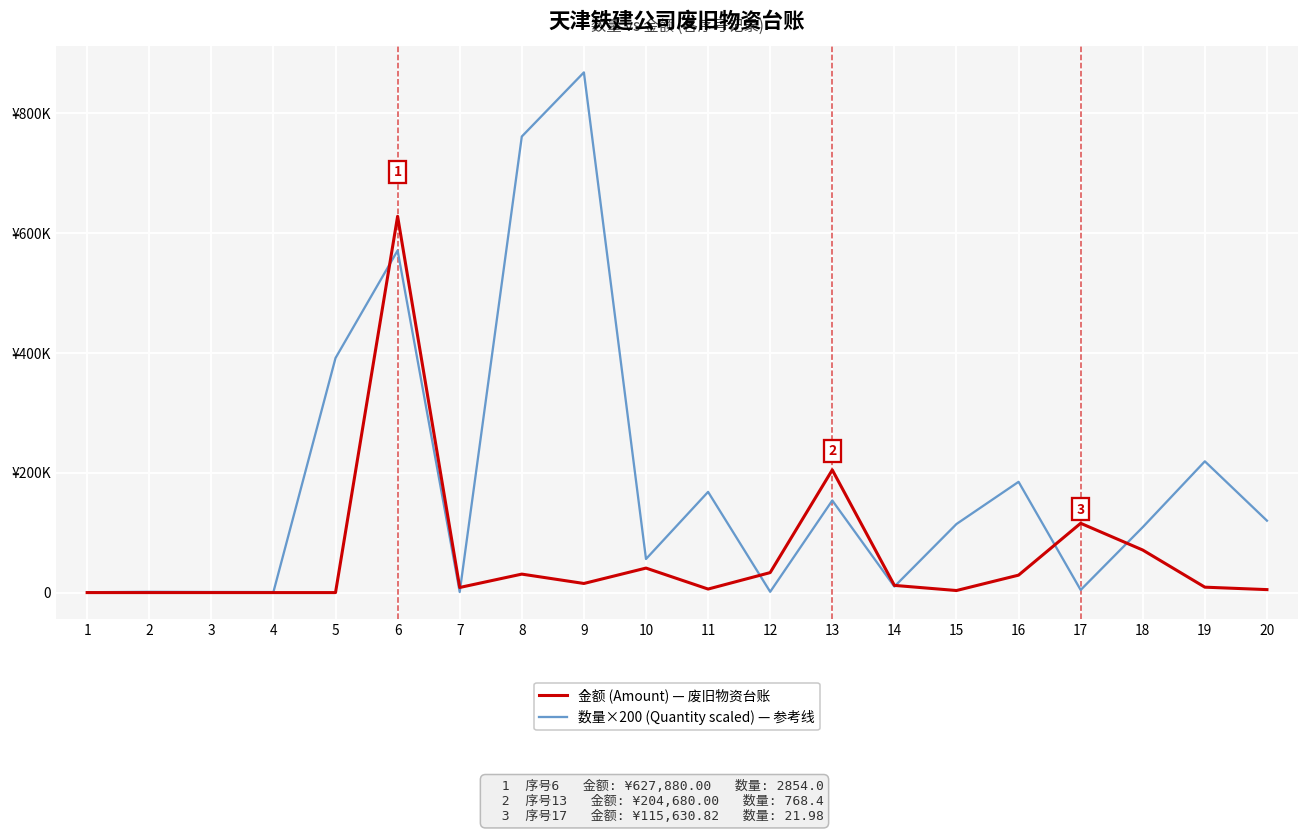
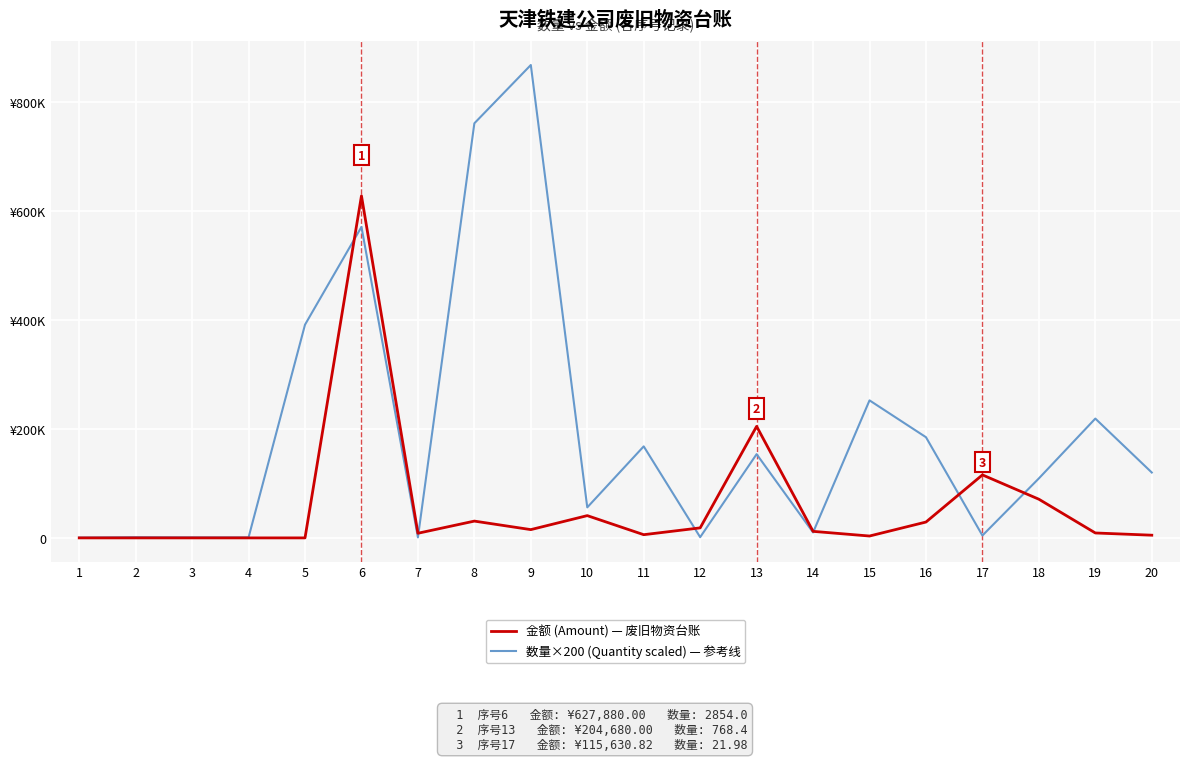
  {
    "金额 (Amount) — 废旧物资台账": {
      "5": "¥0",
      "6": "¥630000",
      "7": "¥10000",
      "8": "¥30000",
      "9": "¥20000",
      "10": "¥40000",
      "11": "¥10000",
-     "12": "¥30000",
+     "12": "¥20000",
      "15": "¥0",
      "16": "¥30000",
      "18": "¥70000",
      "19": "¥10000",
      "20": "¥0"
    },
    "数量×200 (Quantity scaled) — 参考线": {
      "5": "¥390000",
      "6": "¥570000",
      "7": "¥0",
      "8": "¥760000",
      "9": "¥870000",
      "10": "¥60000",
      "11": "¥170000",
      "12": "¥0",
      "13": "¥150000",
-     "15": "¥110000",
+     "15": "¥250000",
      "16": "¥180000",
      "17": "¥0",
      "18": "¥110000",
      "19": "¥220000",
      "20": "¥120000"
    }
  }
